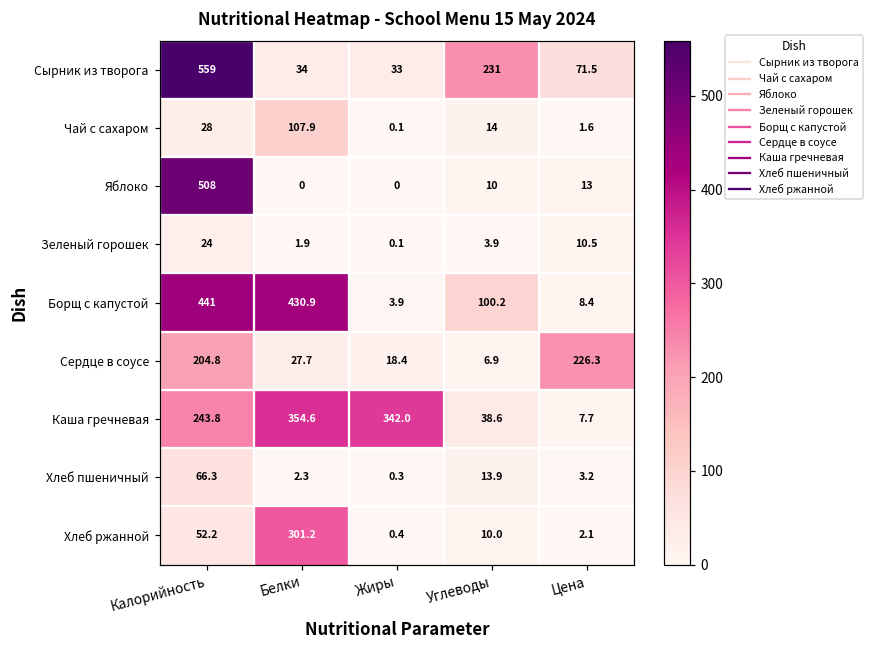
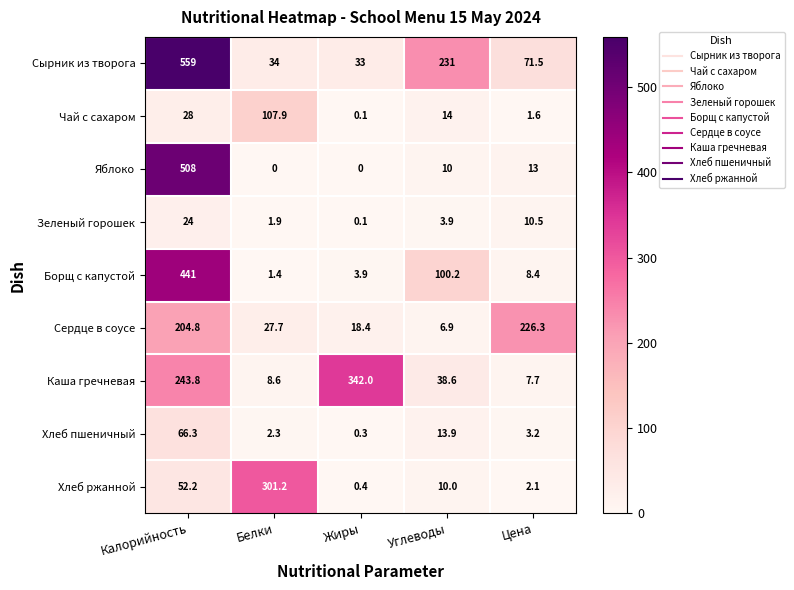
  {
    "Сырник из творога": {
      "Калорийность": 559,
      "Белки": 34,
      "Жиры": 33,
      "Углеводы": 231,
      "Цена": 71.5
    },
    "Чай с сахаром": {
      "Калорийность": 28,
      "Белки": 107.9,
      "Жиры": 0.1,
      "Углеводы": 14,
      "Цена": 1.6
    },
    "Яблоко": {
      "Калорийность": 508,
      "Белки": 0,
      "Жиры": 0,
      "Углеводы": 10,
      "Цена": 13
    },
    "Зеленый горошек": {
      "Калорийность": 24,
      "Белки": 1.9,
      "Жиры": 0.1,
      "Углеводы": 3.9,
      "Цена": 10.5
    },
    "Борщ с капустой": {
      "Калорийность": 441,
-     "Белки": 430.9,
+     "Белки": 1.4,
      "Жиры": 3.9,
      "Углеводы": 100.2,
      "Цена": 8.4
    },
    "Сердце в соусе": {
      "Калорийность": 204.8,
      "Белки": 27.7,
      "Жиры": 18.4,
      "Углеводы": 6.9,
      "Цена": 226.3
    },
    "Каша гречневая": {
      "Калорийность": 243.8,
-     "Белки": 354.6,
+     "Белки": 8.6,
      "Жиры": 342.0,
      "Углеводы": 38.6,
      "Цена": 7.7
    },
    "Хлеб пшеничный": {
      "Калорийность": 66.3,
      "Белки": 2.3,
      "Жиры": 0.3,
      "Углеводы": 13.9,
      "Цена": 3.2
    },
    "Хлеб ржанной": {
      "Калорийность": 52.2,
      "Белки": 301.2,
      "Жиры": 0.4,
      "Углеводы": 10.0,
      "Цена": 2.1
    }
  }
